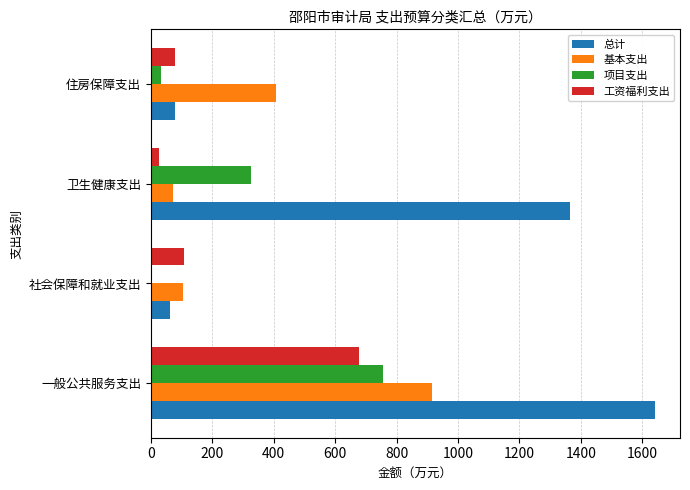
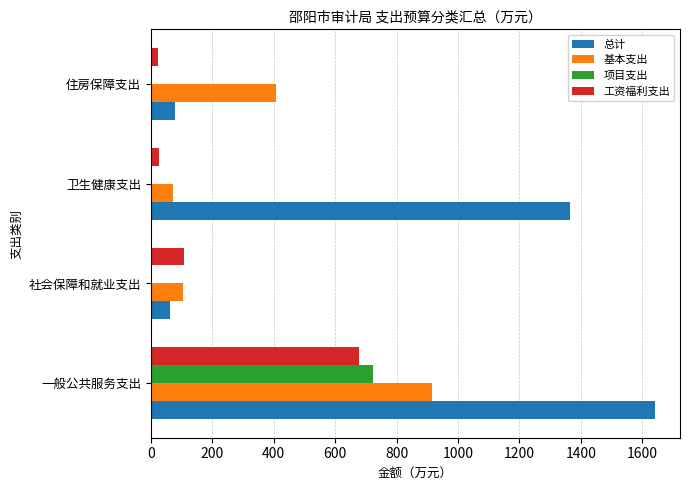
  {
    "总计": {
      "住房保障支出": 80,
      "卫生健康支出": 1360,
      "社会保障和就业支出": 60,
      "一般公共服务支出": 1640
    },
    "基本支出": {
      "住房保障支出": 410,
      "卫生健康支出": 70,
      "社会保障和就业支出": 110,
      "一般公共服务支出": 920
    },
    "项目支出": {
-     "住房保障支出": 30,
-     "卫生健康支出": 330,
+     "住房保障支出": 0,
+     "卫生健康支出": 0,
      "社会保障和就业支出": 0,
-     "一般公共服务支出": 760
+     "一般公共服务支出": 720
    },
    "工资福利支出": {
-     "住房保障支出": 80,
+     "住房保障支出": 20,
      "卫生健康支出": 30,
      "社会保障和就业支出": 110,
      "一般公共服务支出": 680
    }
  }
